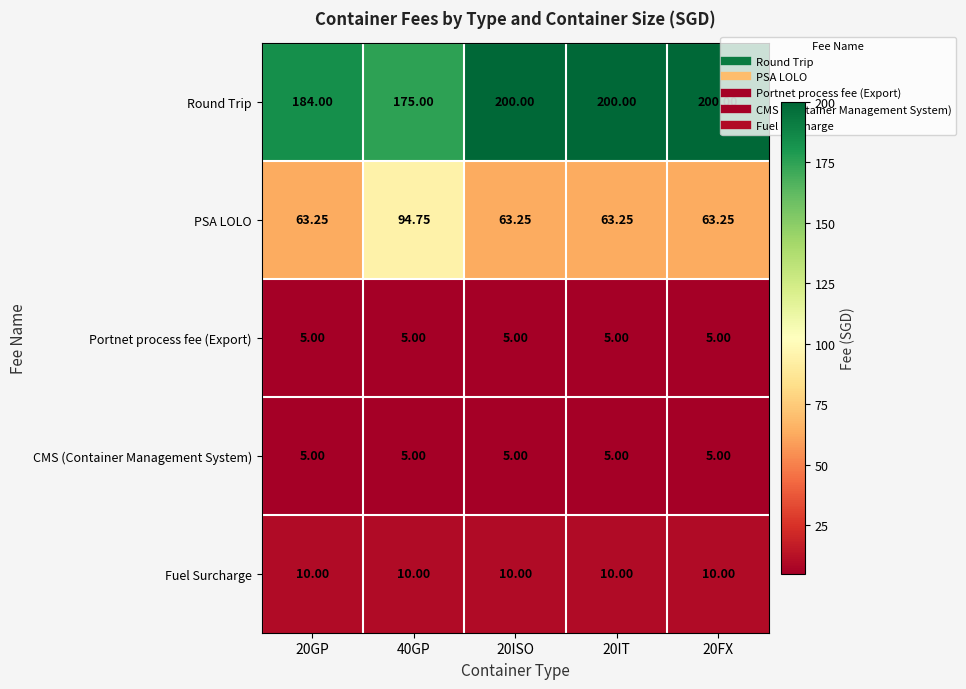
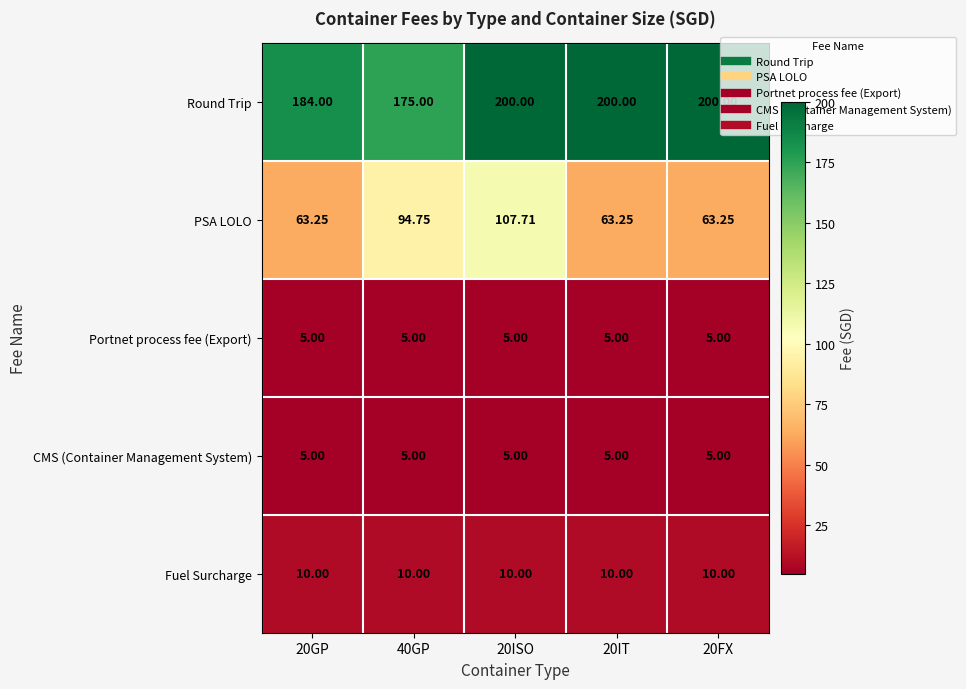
  {
    "Round Trip": {
      "20GP": 184.00,
      "40GP": 175.00,
      "20ISO": 200.00,
      "20IT": 200.00
    },
    "PSA LOLO": {
      "20GP": 63.25,
      "40GP": 94.75,
-     "20ISO": 63.25,
+     "20ISO": 107.71,
      "20IT": 63.25,
      "20FX": 63.25
    },
    "Portnet process fee (Export)": {
      "20GP": 5.00,
      "40GP": 5.00,
      "20ISO": 5.00,
      "20IT": 5.00,
      "20FX": 5.00
    },
    "CMS (Container Management System)": {
      "20GP": 5.00,
      "40GP": 5.00,
      "20ISO": 5.00,
      "20IT": 5.00,
      "20FX": 5.00
    },
    "Fuel Surcharge": {
      "20GP": 10.00,
      "40GP": 10.00,
      "20ISO": 10.00,
      "20IT": 10.00,
      "20FX": 10.00
    }
  }
